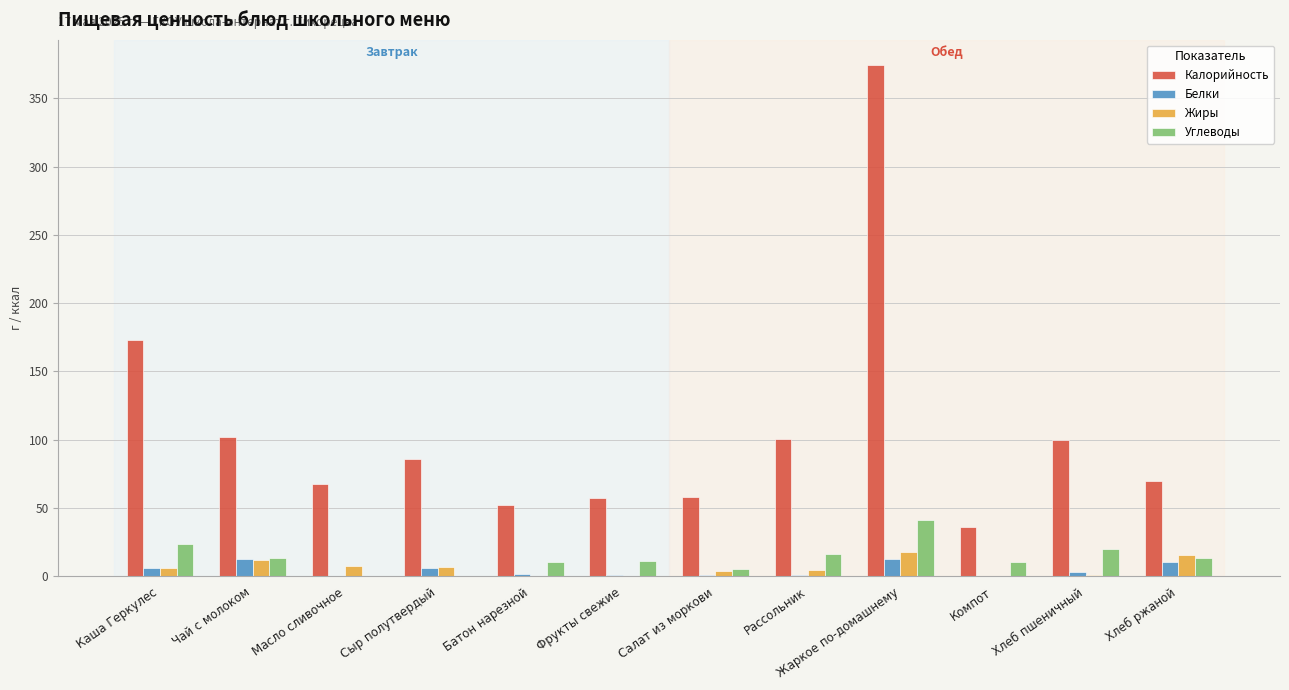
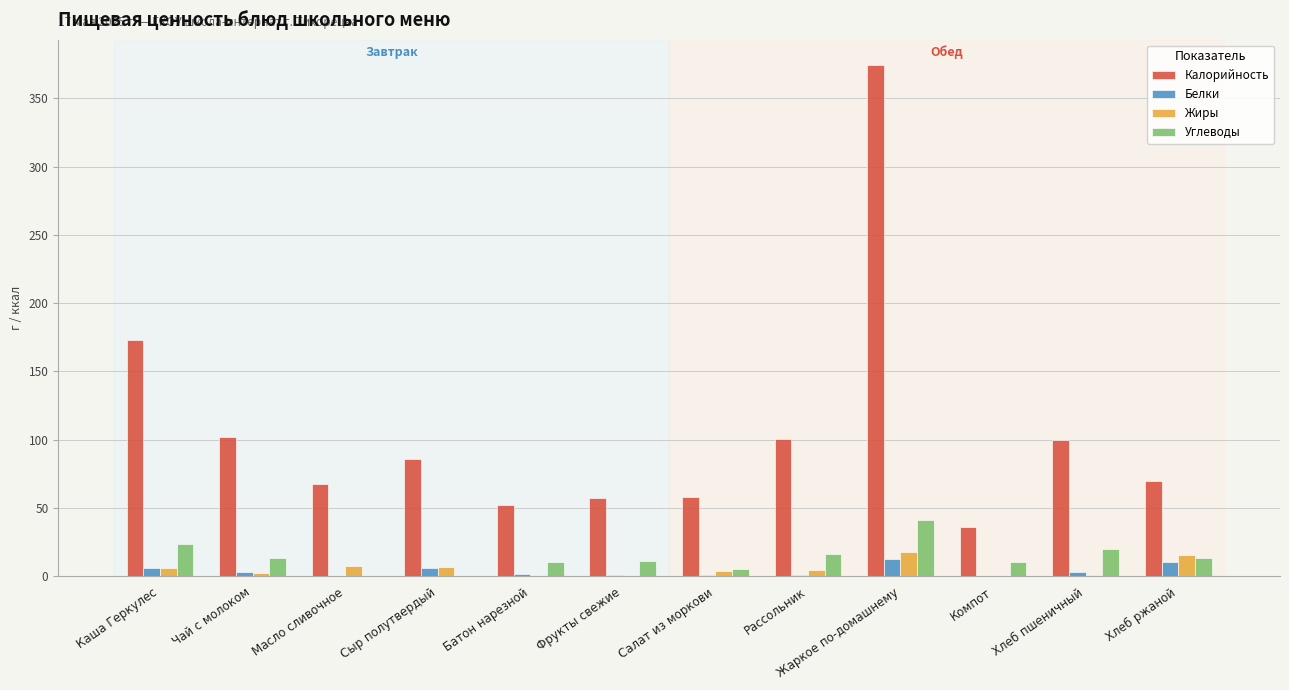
  {
    "Калорийность": {
      "Каша Геркулес": 173,
      "Чай с молоком": 102,
      "Масло сливочное": 68,
      "Сыр полутвердый": 86,
      "Батон нарезной": 52,
      "Фрукты свежие": 57,
      "Салат из моркови": 58,
      "Рассольник": 101,
      "Жаркое по-домашнему": 374,
      "Компот": 36,
      "Хлеб пшеничный": 100,
      "Хлеб ржаной": 70
    },
    "Белки": {
      "Каша Геркулес": 6,
-     "Чай с молоком": 13,
+     "Чай с молоком": 3,
      "Сыр полутвердый": 6,
      "Жаркое по-домашнему": 13,
      "Хлеб пшеничный": 3,
      "Хлеб ржаной": 10
    },
    "Жиры": {
      "Каша Геркулес": 6,
-     "Чай с молоком": 12,
+     "Чай с молоком": 3,
      "Масло сливочное": 7,
      "Сыр полутвердый": 7,
      "Салат из моркови": 4,
      "Рассольник": 4,
      "Жаркое по-домашнему": 18,
      "Хлеб ржаной": 16
    },
    "Углеводы": {
      "Каша Геркулес": 24,
      "Чай с молоком": 14,
      "Сыр полутвердый": 0,
      "Батон нарезной": 10,
      "Фрукты свежие": 11,
      "Салат из моркови": 5,
      "Рассольник": 16,
      "Жаркое по-домашнему": 41,
      "Компот": 11,
      "Хлеб пшеничный": 20,
      "Хлеб ржаной": 13
    }
  }
